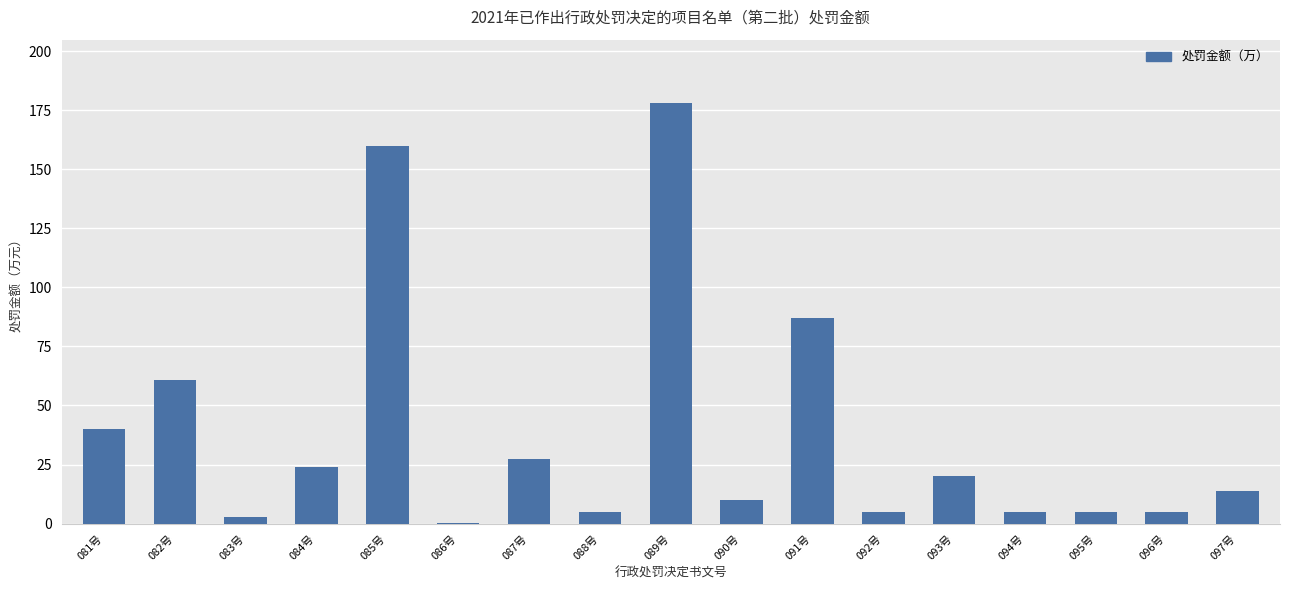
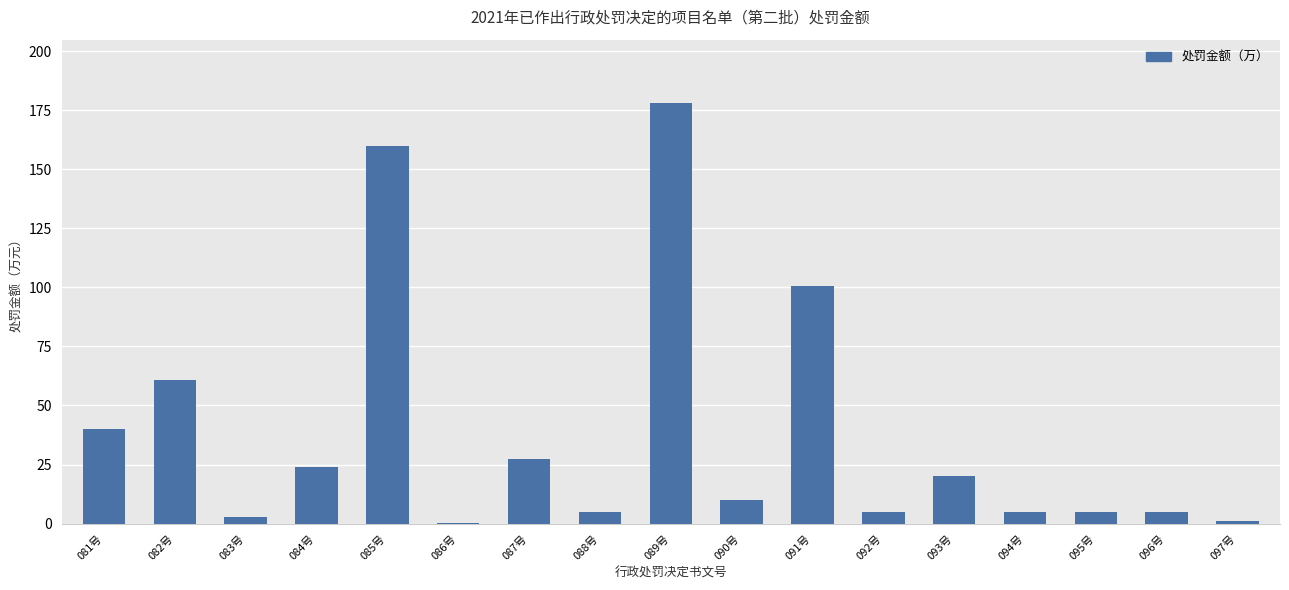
  {
    "081号": 40,
    "082号": 61,
    "083号": 3,
    "084号": 24,
    "085号": 160,
    "087号": 27,
    "088号": 5,
    "089号": 178,
    "090号": 10,
-   "091号": 87,
+   "091号": 101,
    "092号": 5,
    "093号": 20,
    "094号": 5,
    "095号": 5,
    "096号": 5,
-   "097号": 14
+   "097号": 1
  }
